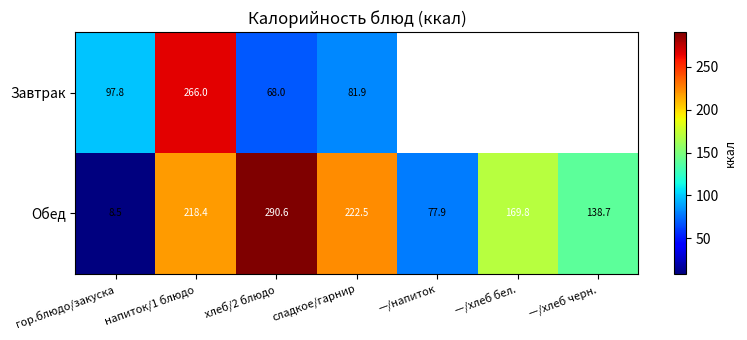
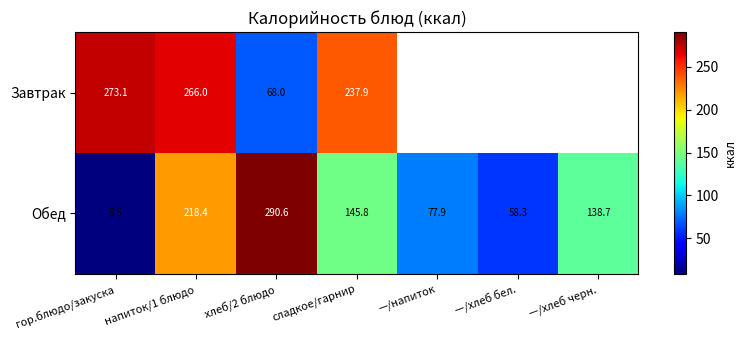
  {
    "Завтрак": {
-     "гор.блюдо/закуска": 97.8,
+     "гор.блюдо/закуска": 273.1,
      "напиток/1 блюдо": 266.0,
      "хлеб/2 блюдо": 68.0,
-     "сладкое/гарнир": 81.9
+     "сладкое/гарнир": 237.9
    },
    "Обед": {
      "гор.блюдо/закуска": 8.5,
      "напиток/1 блюдо": 218.4,
      "хлеб/2 блюдо": 290.6,
-     "сладкое/гарнир": 222.5,
+     "сладкое/гарнир": 145.8,
      "—/напиток": 77.9,
-     "—/хлеб бел.": 169.8,
+     "—/хлеб бел.": 58.3,
      "—/хлеб черн.": 138.7
    }
  }
